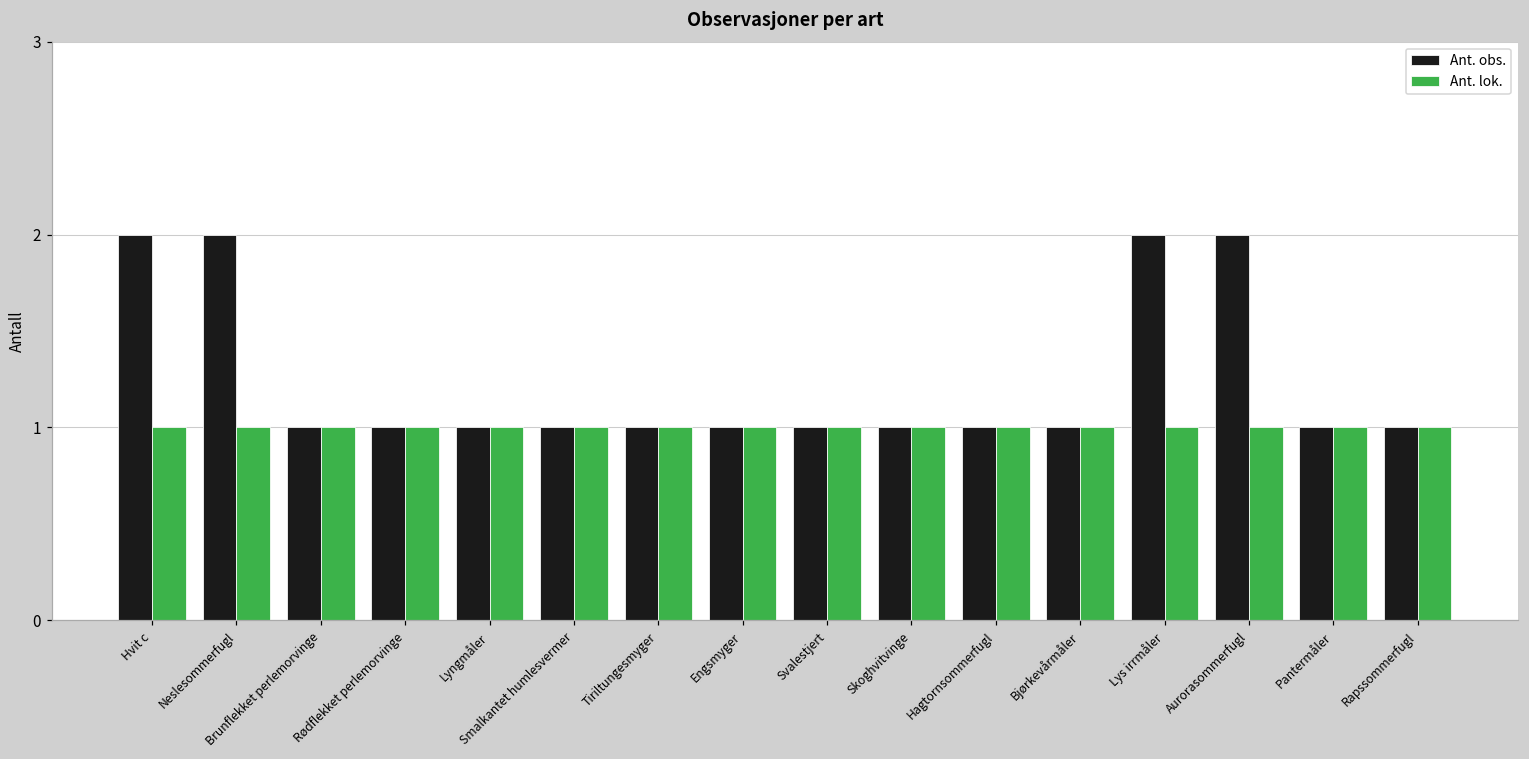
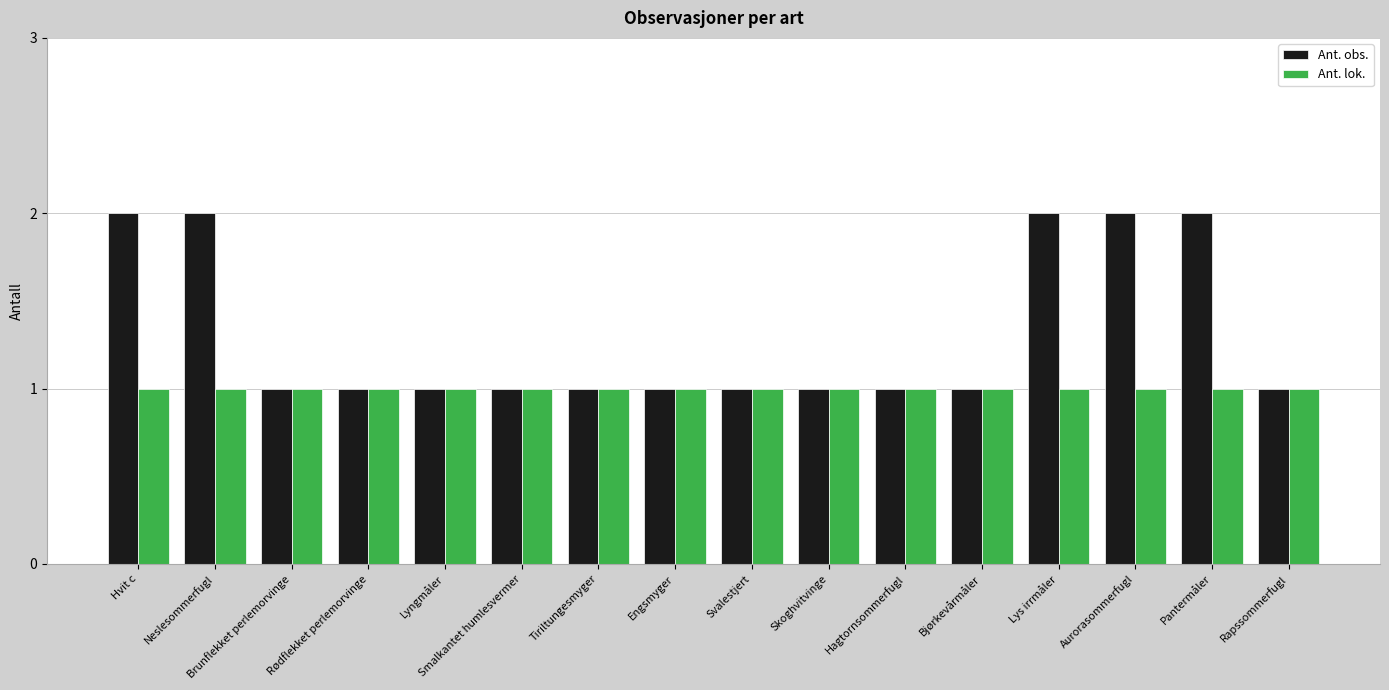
  {
    "Ant. obs.": {
      "Hvit c": 2,
      "Neslesommerfugl": 2,
      "Brunflekket perlemorvinge": 1,
      "Rødflekket perlemorvinge": 1,
      "Lyngmåler": 1,
      "Smalkantet humlesvermer": 1,
      "Tiriltungesmyger": 1,
      "Engsmyger": 1,
      "Svalestjert": 1,
      "Skoghvitvinge": 1,
      "Hagtornsommerfugl": 1,
      "Bjørkevårmåler": 1,
      "Lys irrmåler": 2,
      "Aurorasommerfugl": 2,
-     "Pantermåler": 1,
+     "Pantermåler": 2,
      "Rapssommerfugl": 1
    },
    "Ant. lok.": {
      "Hvit c": 1,
      "Neslesommerfugl": 1,
      "Brunflekket perlemorvinge": 1,
      "Rødflekket perlemorvinge": 1,
      "Lyngmåler": 1,
      "Smalkantet humlesvermer": 1,
      "Tiriltungesmyger": 1,
      "Engsmyger": 1,
      "Svalestjert": 1,
      "Skoghvitvinge": 1,
      "Hagtornsommerfugl": 1,
      "Bjørkevårmåler": 1,
      "Lys irrmåler": 1,
      "Aurorasommerfugl": 1,
      "Pantermåler": 1,
      "Rapssommerfugl": 1
    }
  }
